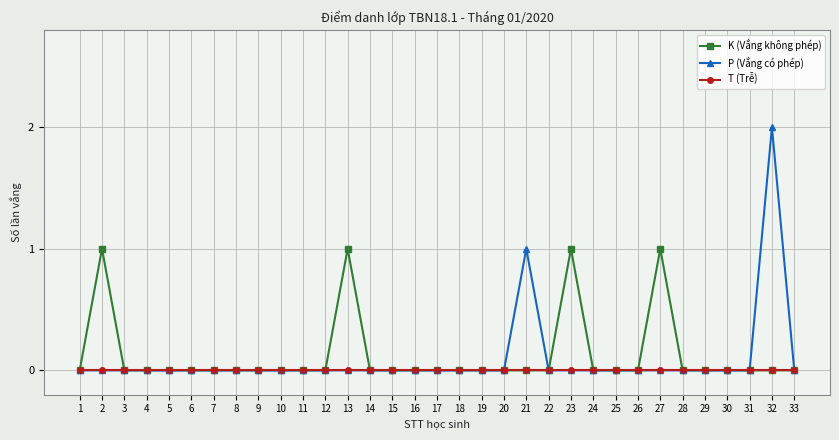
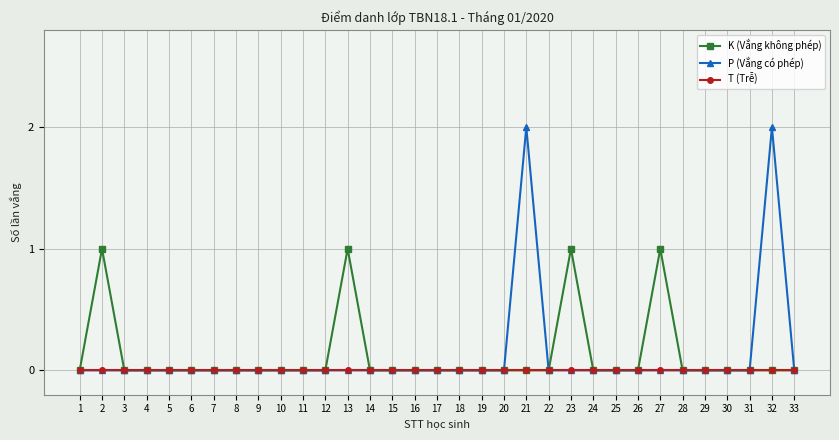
  {
    "K (Vắng không phép)": {
      "2": 1,
      "13": 1,
      "23": 1,
      "27": 1
    },
    "P (Vắng có phép)": {
-     "21": 1,
+     "21": 2,
      "32": 2
    }
  }
